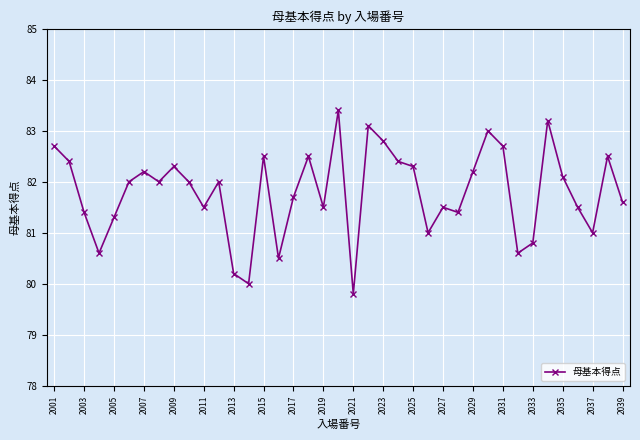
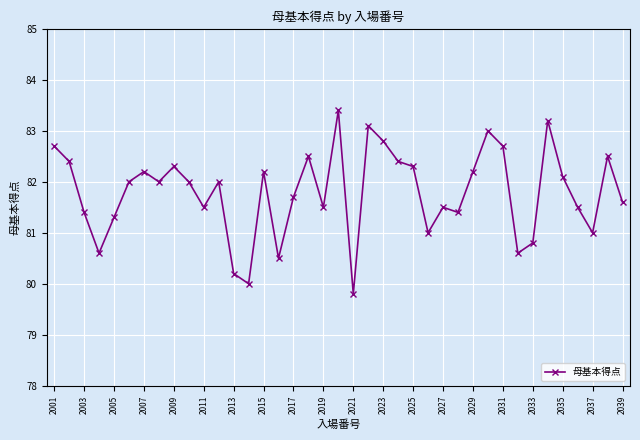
  {
    "2001": 82.7,
    "2003": 81.4,
    "2005": 81.3,
    "2007": 82.2,
    "2009": 82.3,
    "2011": 81.5,
    "2013": 80.2,
-   "2015": 82.5,
+   "2015": 82.2,
    "2017": 81.7,
    "2019": 81.5,
    "2021": 79.8,
    "2023": 82.8,
    "2025": 82.3,
    "2027": 81.5,
    "2029": 82.2,
    "2031": 82.7,
    "2033": 80.8,
    "2035": 82.1,
    "2037": 81.0,
    "2039": 81.6
  }
